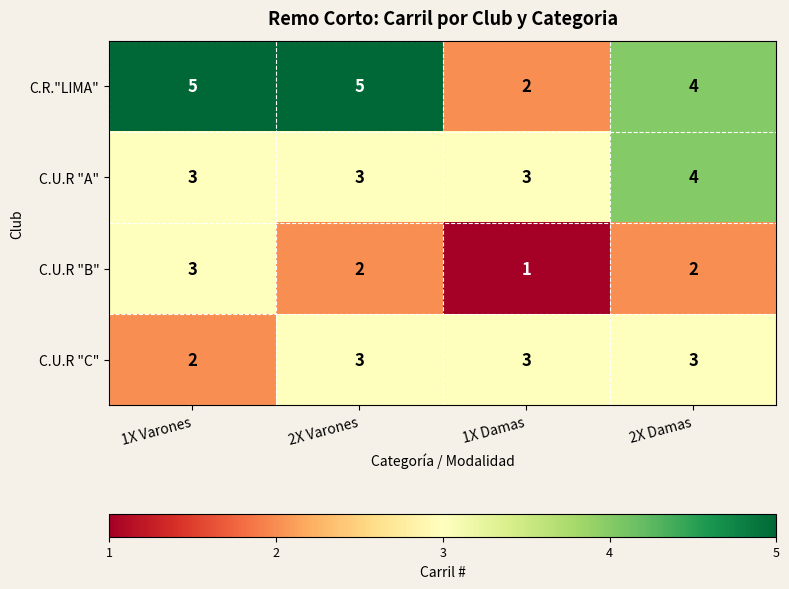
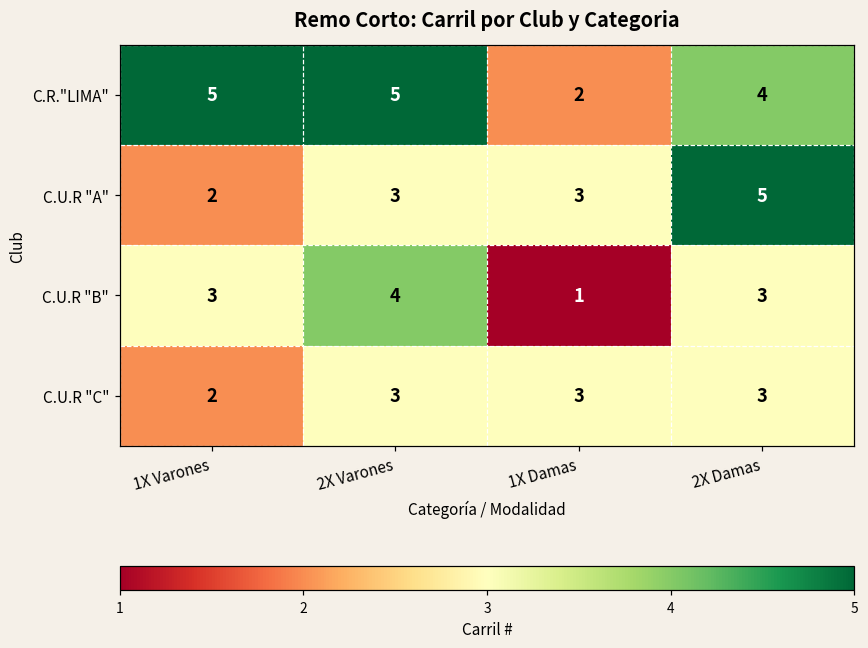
  {
    "C.R.\"LIMA\"": {
      "1X Varones": 5,
      "2X Varones": 5,
      "1X Damas": 2,
      "2X Damas": 4
    },
    "C.U.R \"A\"": {
-     "1X Varones": 3,
+     "1X Varones": 2,
      "2X Varones": 3,
      "1X Damas": 3,
-     "2X Damas": 4
+     "2X Damas": 5
    },
    "C.U.R \"B\"": {
      "1X Varones": 3,
-     "2X Varones": 2,
+     "2X Varones": 4,
      "1X Damas": 1,
-     "2X Damas": 2
+     "2X Damas": 3
    },
    "C.U.R \"C\"": {
      "1X Varones": 2,
      "2X Varones": 3,
      "1X Damas": 3,
      "2X Damas": 3
    }
  }
